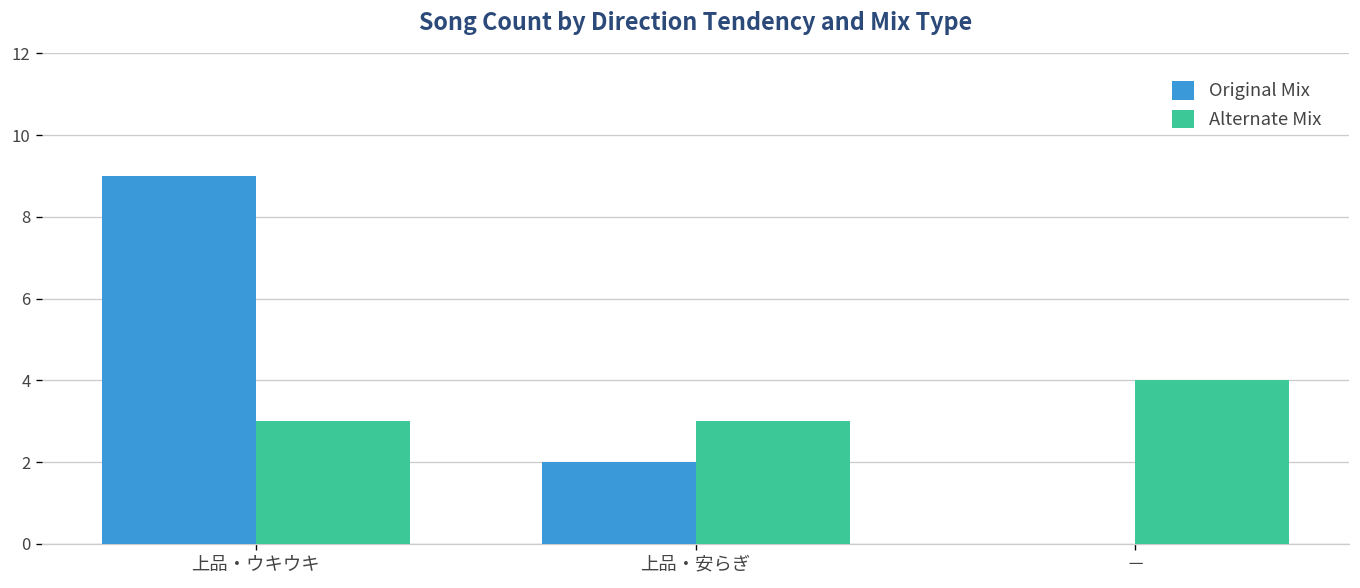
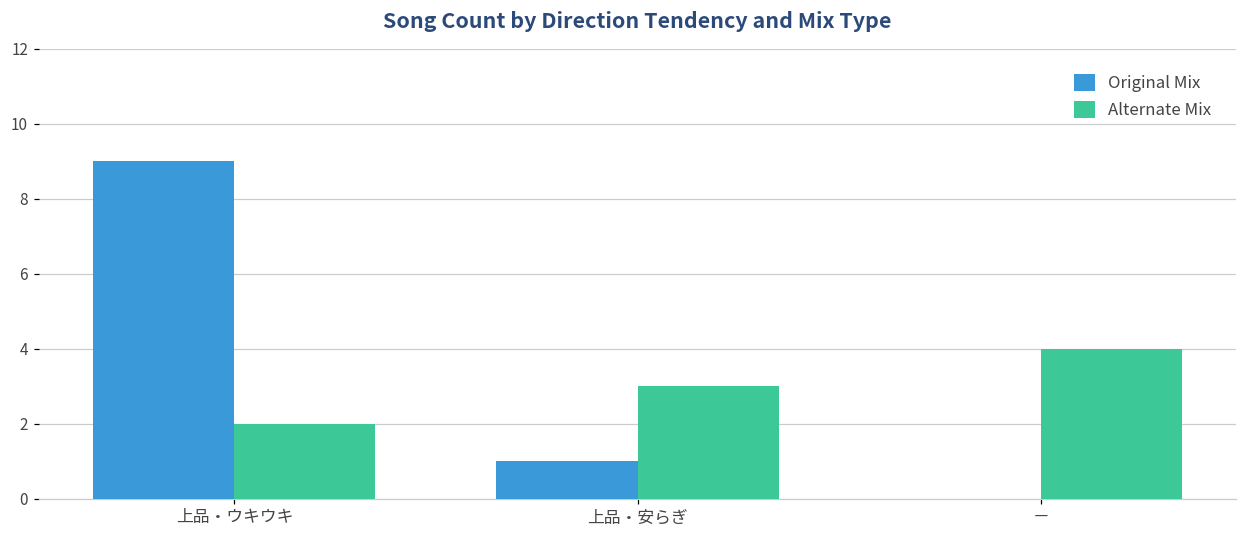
  {
    "Original Mix": {
      "上品・ウキウキ": 9,
-     "上品・安らぎ": 2,
+     "上品・安らぎ": 1,
      "－": 0
    },
    "Alternate Mix": {
-     "上品・ウキウキ": 3,
+     "上品・ウキウキ": 2,
      "上品・安らぎ": 3,
      "－": 4
    }
  }
